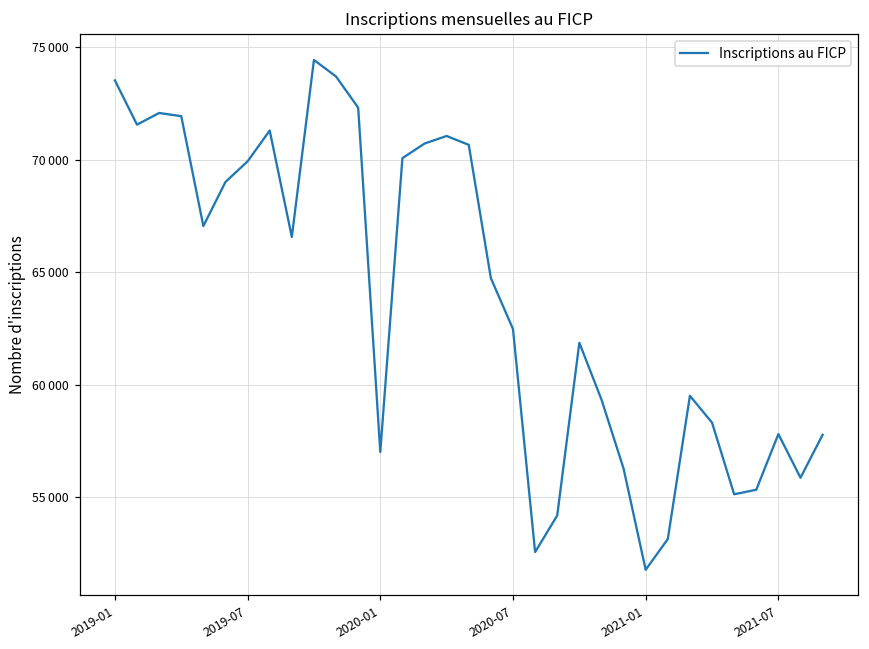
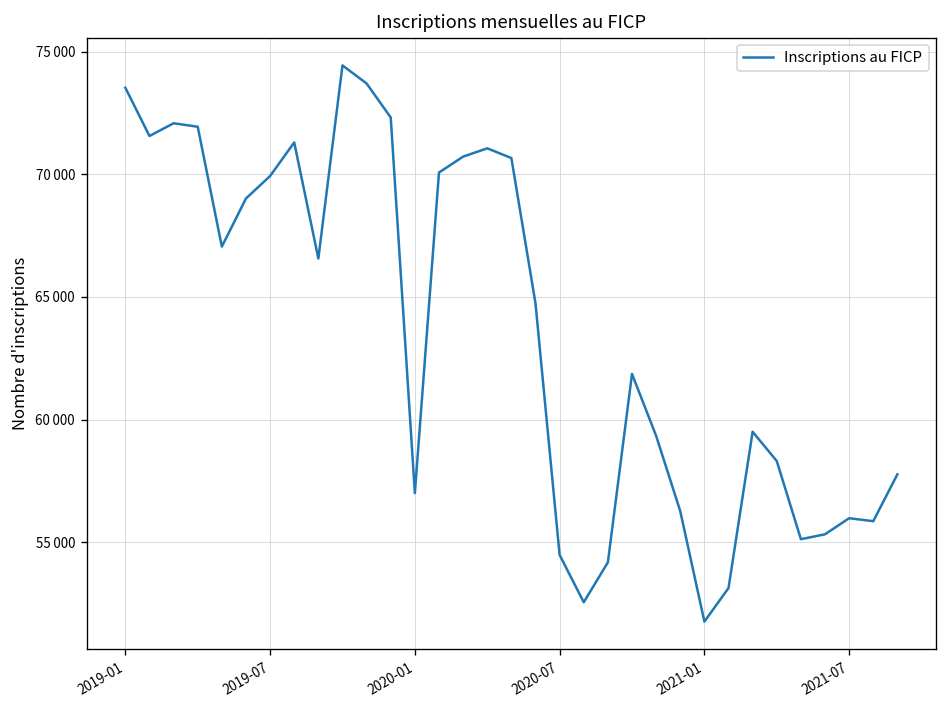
  {
    "2019-01": 73500,
    "2019-07": 69900,
    "2020-01": 57000,
-   "2020-07": 62500,
+   "2020-07": 54500,
    "2021-01": 51800,
-   "2021-07": 57800
+   "2021-07": 56000
  }
